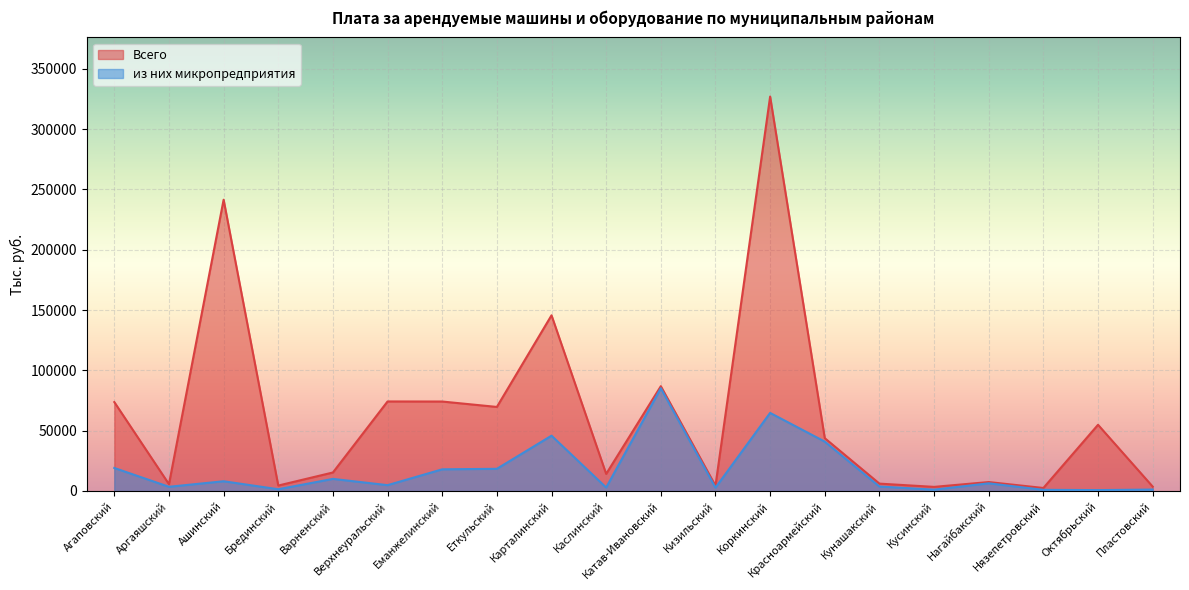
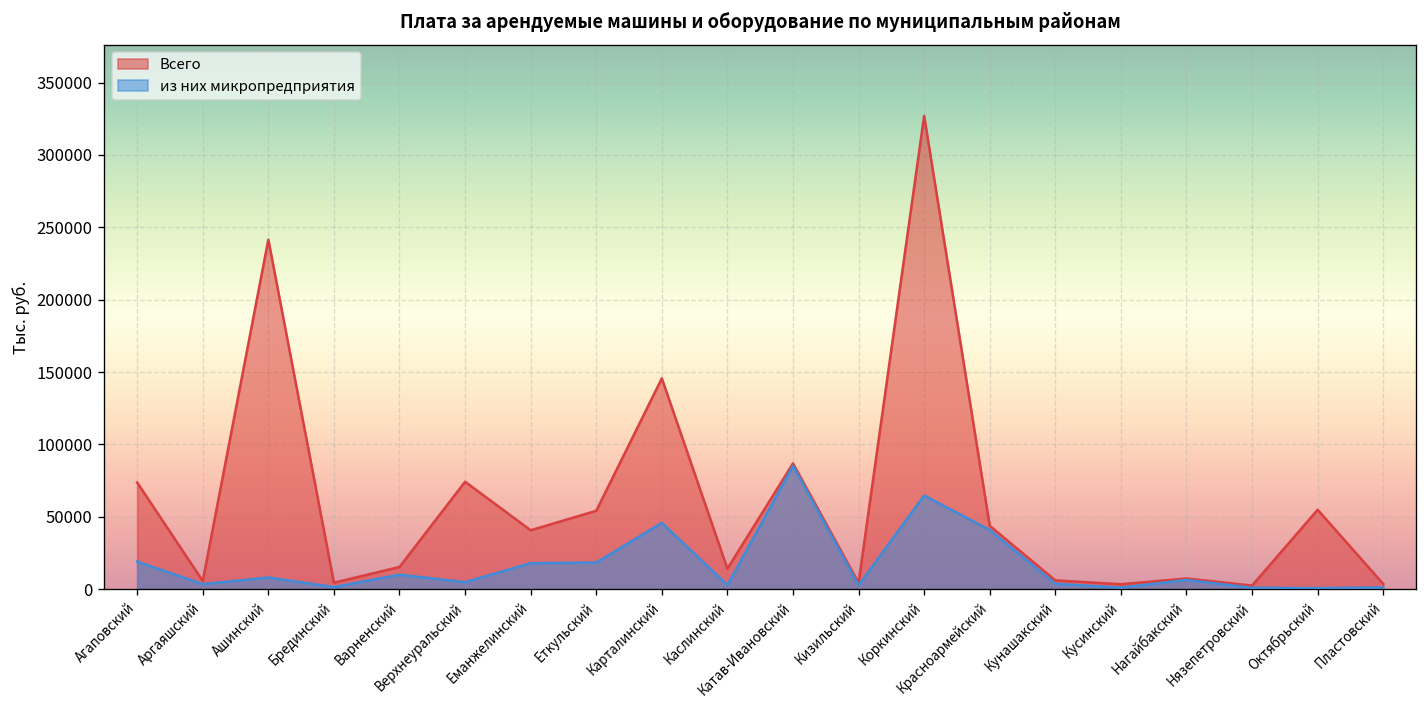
  {
    "Всего": {
      "Агаповский": 74000,
      "Аргаяшский": 6000,
      "Ашинский": 241000,
      "Брединский": 5000,
      "Варненский": 15000,
      "Верхнеуральский": 74000,
-     "Еманжелинский": 74000,
-     "Еткульский": 70000,
+     "Еманжелинский": 41000,
+     "Еткульский": 54000,
      "Карталинский": 146000,
      "Каслинский": 14000,
      "Коркинский": 327000,
      "Красноармейский": 44000,
      "Кунашакский": 6000,
      "Кусинский": 3000,
      "Октябрьский": 55000,
      "Пластовский": 4000
    },
    "из них микропредприятия": {
      "Агаповский": 19000,
      "Аргаяшский": 3000,
      "Ашинский": 8000,
      "Брединский": 1000,
      "Варненский": 10000,
      "Верхнеуральский": 5000,
      "Еманжелинский": 18000,
      "Еткульский": 18000,
      "Карталинский": 46000,
      "Каслинский": 3000,
      "Коркинский": 65000,
      "Красноармейский": 41000,
      "Кунашакский": 4000,
      "Кусинский": 1000,
      "Октябрьский": 1000,
      "Пластовский": 1000
    }
  }
